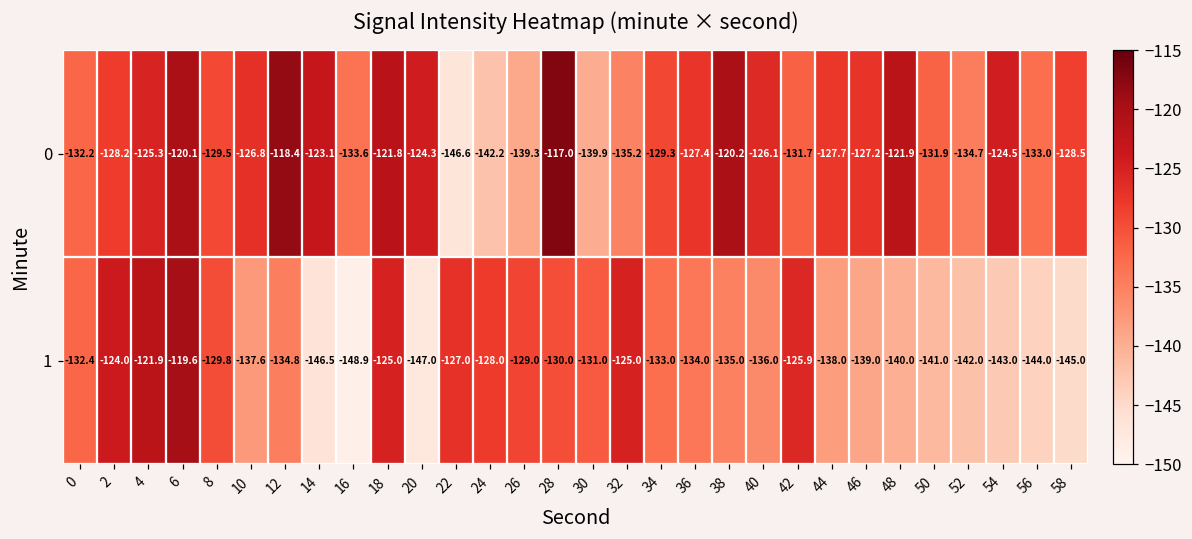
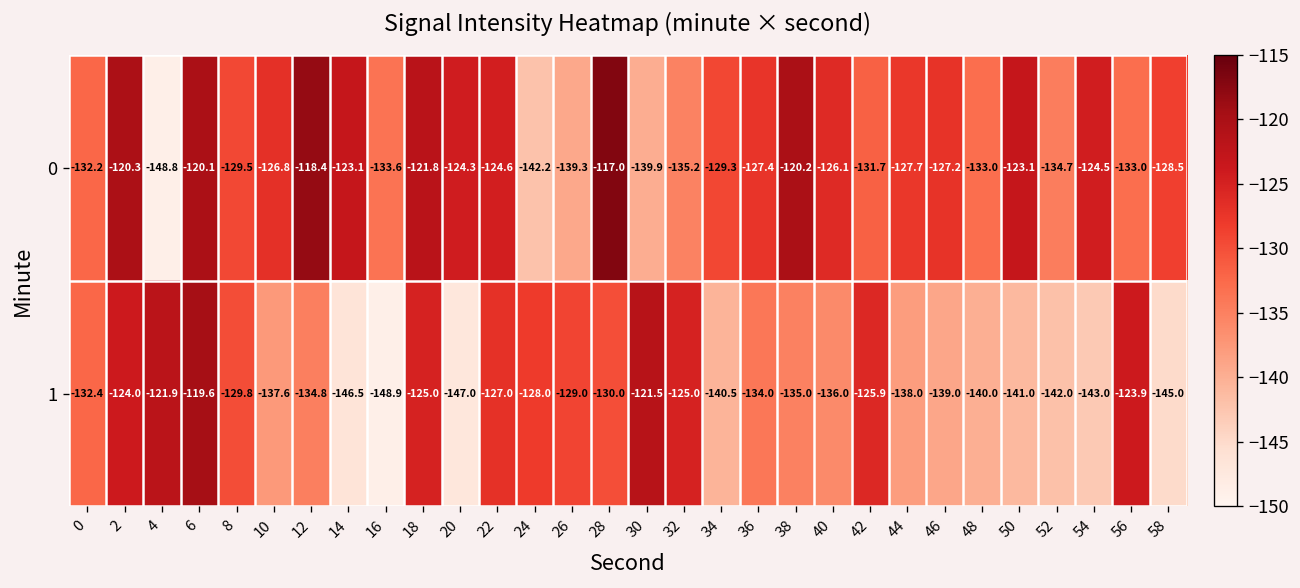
  {
    "0": {
      "0": -132.2,
-     "2": -128.2,
-     "4": -125.3,
+     "2": -120.3,
+     "4": -148.8,
      "6": -120.1,
      "8": -129.5,
      "10": -126.8,
      "12": -118.4,
      "14": -123.1,
      "16": -133.6,
      "18": -121.8,
      "20": -124.3,
-     "22": -146.6,
+     "22": -124.6,
      "24": -142.2,
      "26": -139.3,
      "28": -117.0,
      "30": -139.9,
      "32": -135.2,
      "34": -129.3,
      "36": -127.4,
      "38": -120.2,
      "40": -126.1,
      "42": -131.7,
      "44": -127.7,
      "46": -127.2,
-     "48": -121.9,
-     "50": -131.9,
+     "48": -133.0,
+     "50": -123.1,
      "52": -134.7,
      "54": -124.5,
      "56": -133.0,
      "58": -128.5
    },
    "1": {
      "0": -132.4,
      "2": -124.0,
      "4": -121.9,
      "6": -119.6,
      "8": -129.8,
      "10": -137.6,
      "12": -134.8,
      "14": -146.5,
      "16": -148.9,
      "18": -125.0,
      "20": -147.0,
      "22": -127.0,
      "24": -128.0,
      "26": -129.0,
      "28": -130.0,
-     "30": -131.0,
+     "30": -121.5,
      "32": -125.0,
-     "34": -133.0,
+     "34": -140.5,
      "36": -134.0,
      "38": -135.0,
      "40": -136.0,
      "42": -125.9,
      "44": -138.0,
      "46": -139.0,
      "48": -140.0,
      "50": -141.0,
      "52": -142.0,
      "54": -143.0,
-     "56": -144.0,
+     "56": -123.9,
      "58": -145.0
    }
  }
